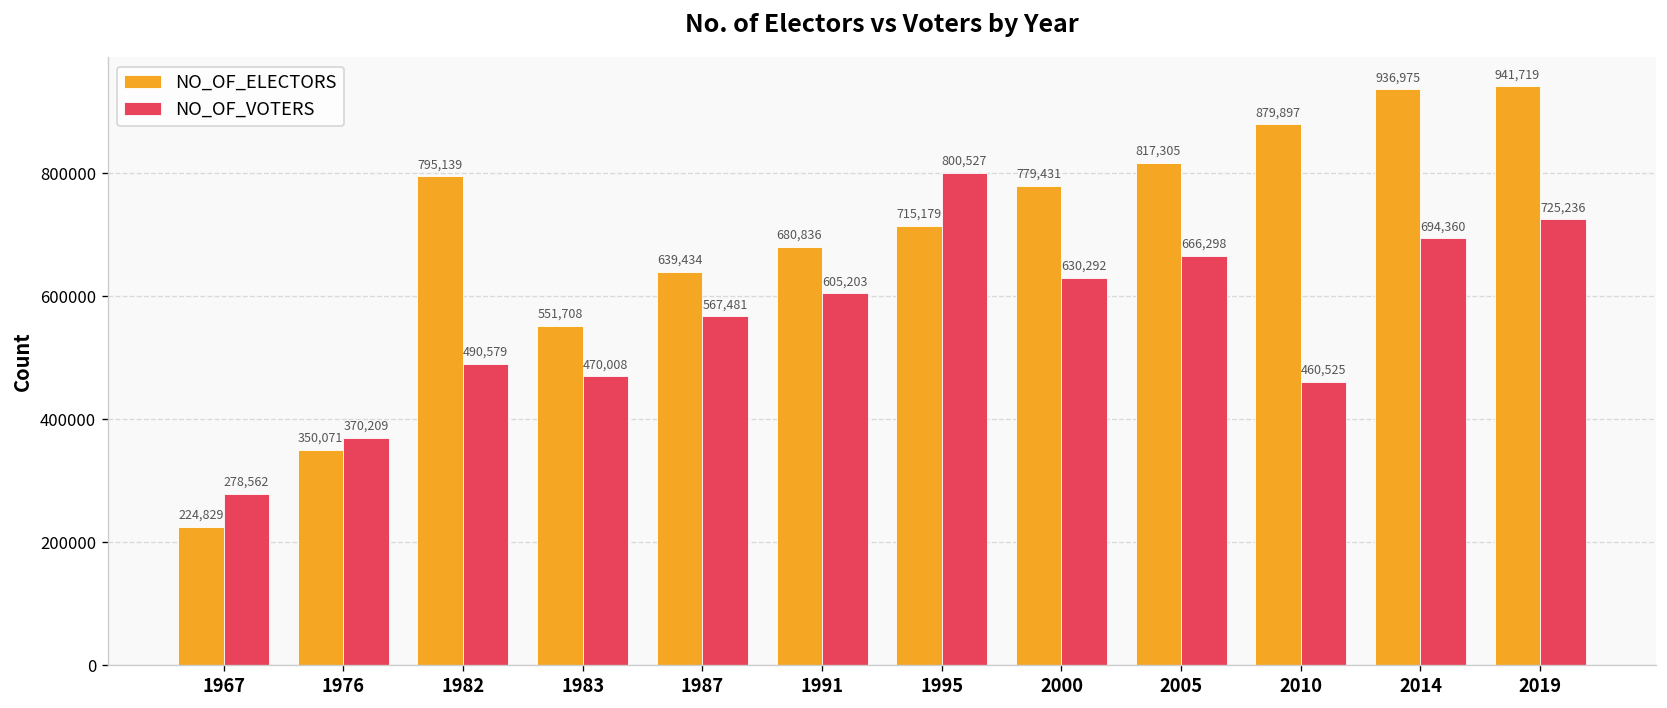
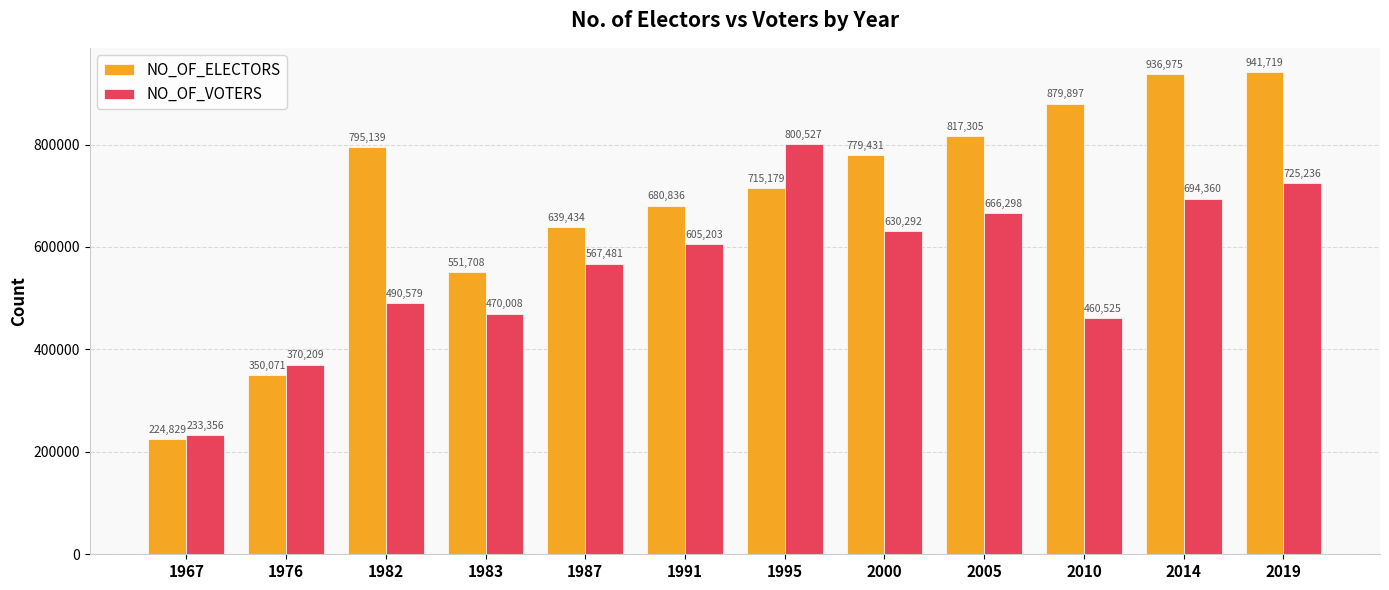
  {
    "NO_OF_ELECTORS": {
      "1967": "224,829",
      "1976": "350,071",
      "1982": "795,139",
      "1983": "551,708",
      "1987": "639,434",
      "1991": "680,836",
      "1995": "715,179",
      "2000": "779,431",
      "2005": "817,305",
      "2010": "879,897",
      "2014": "936,975",
      "2019": "941,719"
    },
    "NO_OF_VOTERS": {
-     "1967": "278,562",
+     "1967": "233,356",
      "1976": "370,209",
      "1982": "490,579",
      "1983": "470,008",
      "1987": "567,481",
      "1991": "605,203",
      "1995": "800,527",
      "2000": "630,292",
      "2005": "666,298",
      "2010": "460,525",
      "2014": "694,360",
      "2019": "725,236"
    }
  }
